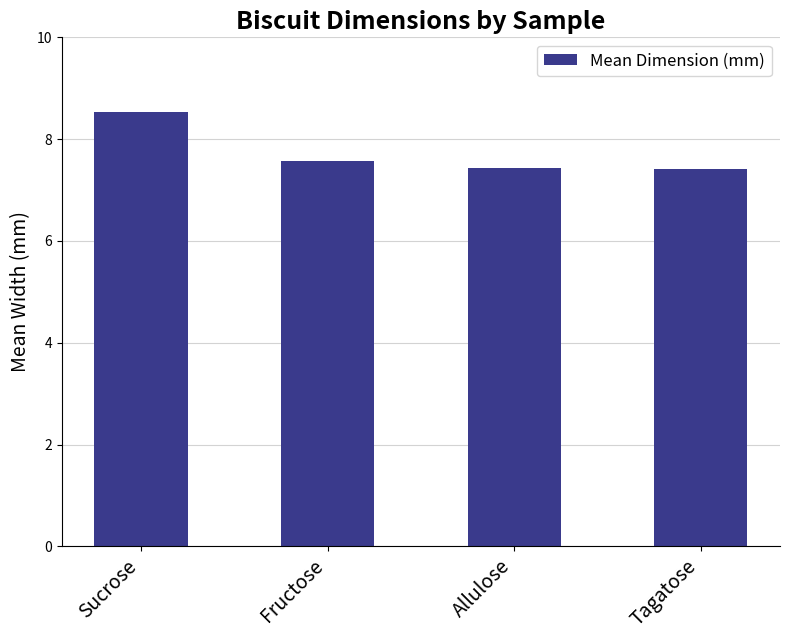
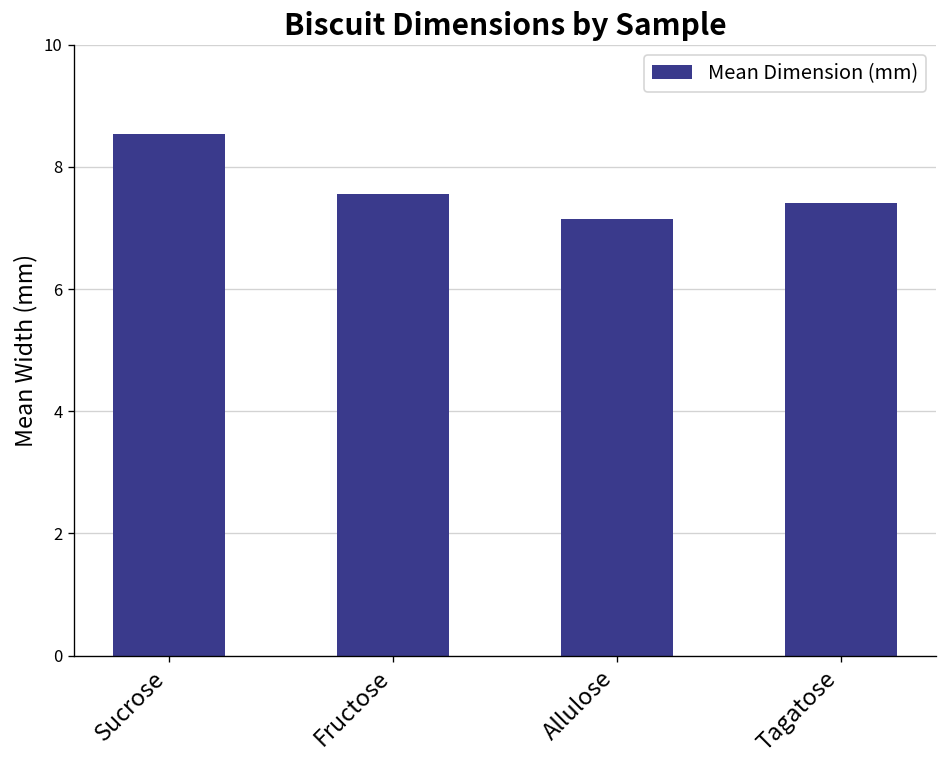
  {
    "Sucrose": 8.5,
    "Fructose": 7.6,
-   "Allulose": 7.4,
+   "Allulose": 7.1,
    "Tagatose": 7.4
  }
